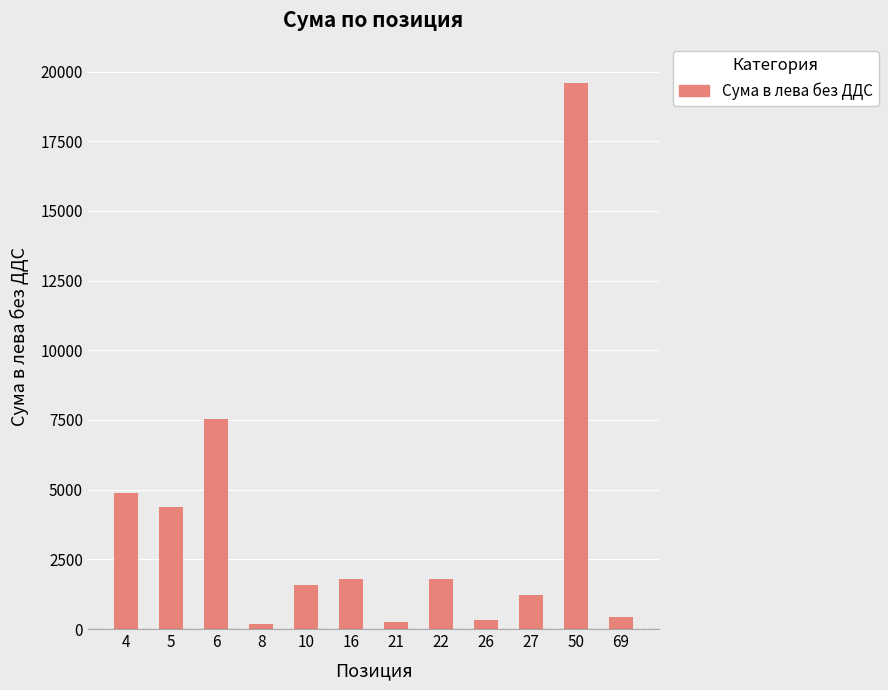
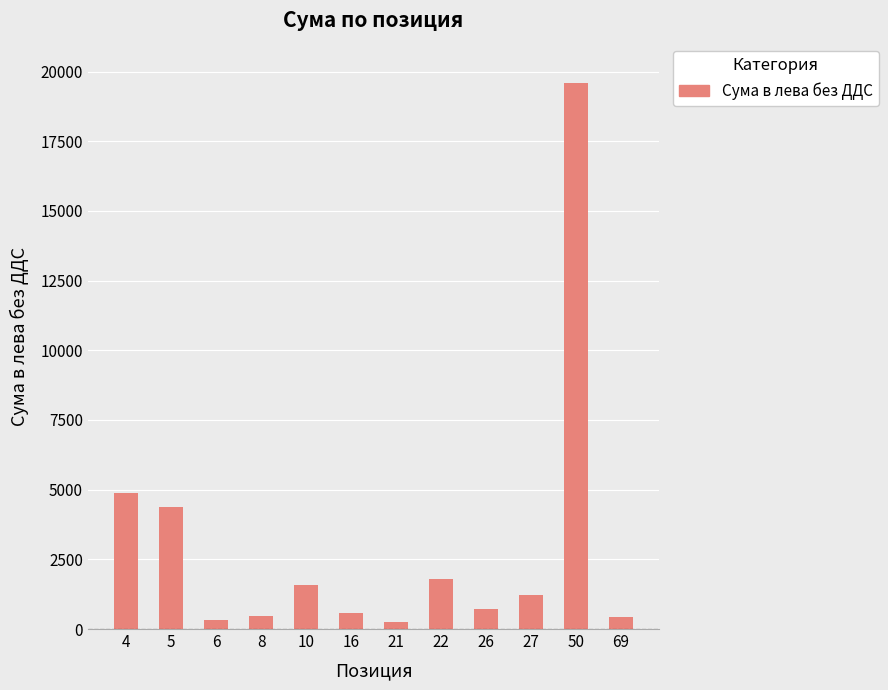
  {
    "4": 4900,
    "5": 4400,
-   "6": 7500,
-   "8": 200,
+   "6": 300,
+   "8": 500,
    "10": 1600,
-   "16": 1800,
+   "16": 600,
    "21": 300,
    "22": 1800,
-   "26": 300,
+   "26": 700,
    "27": 1200,
    "50": 19600,
    "69": 400
  }
